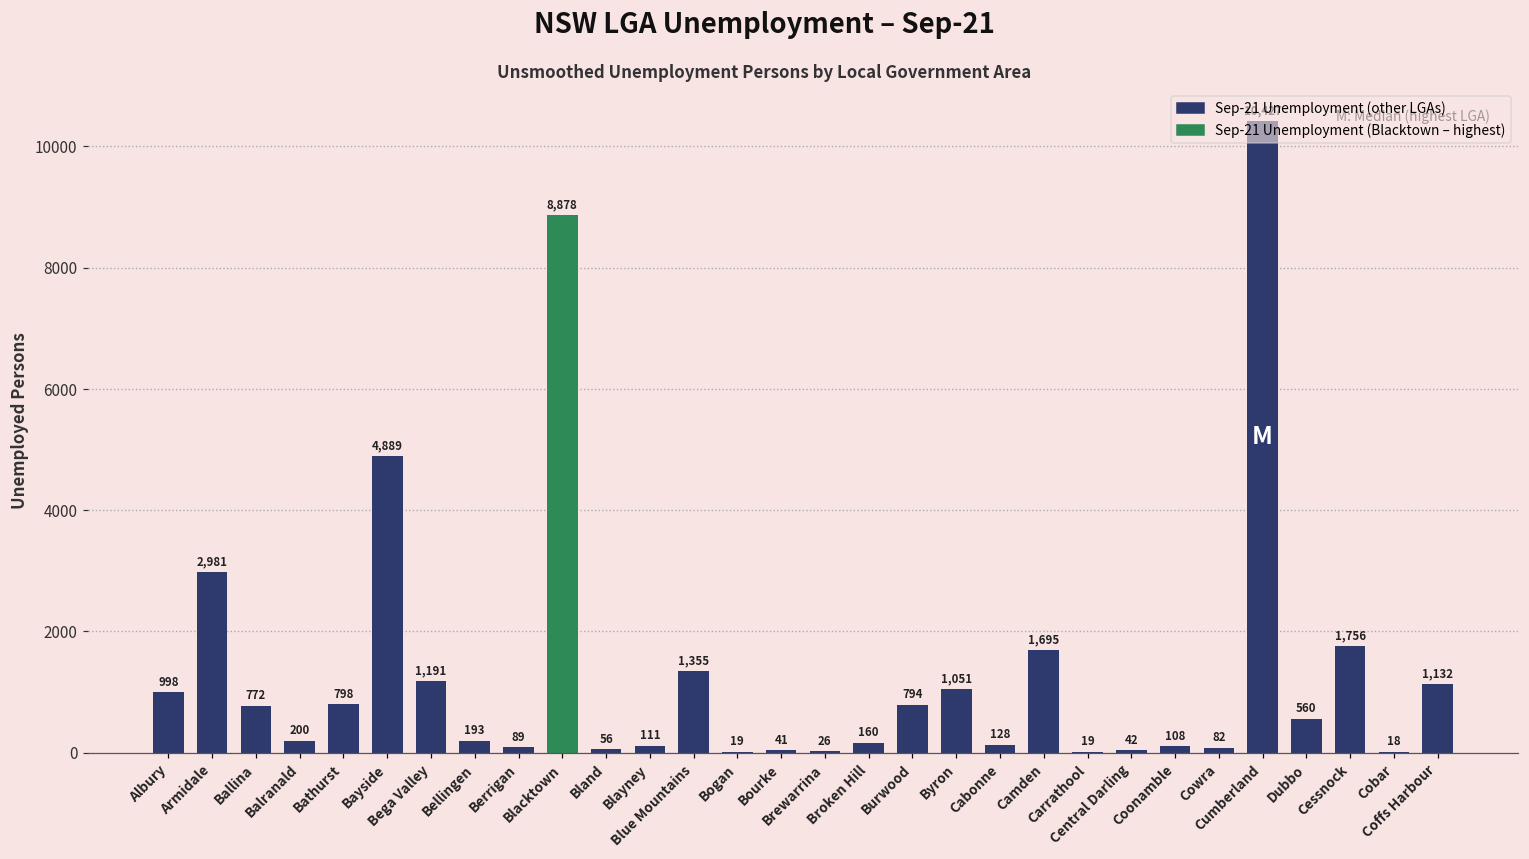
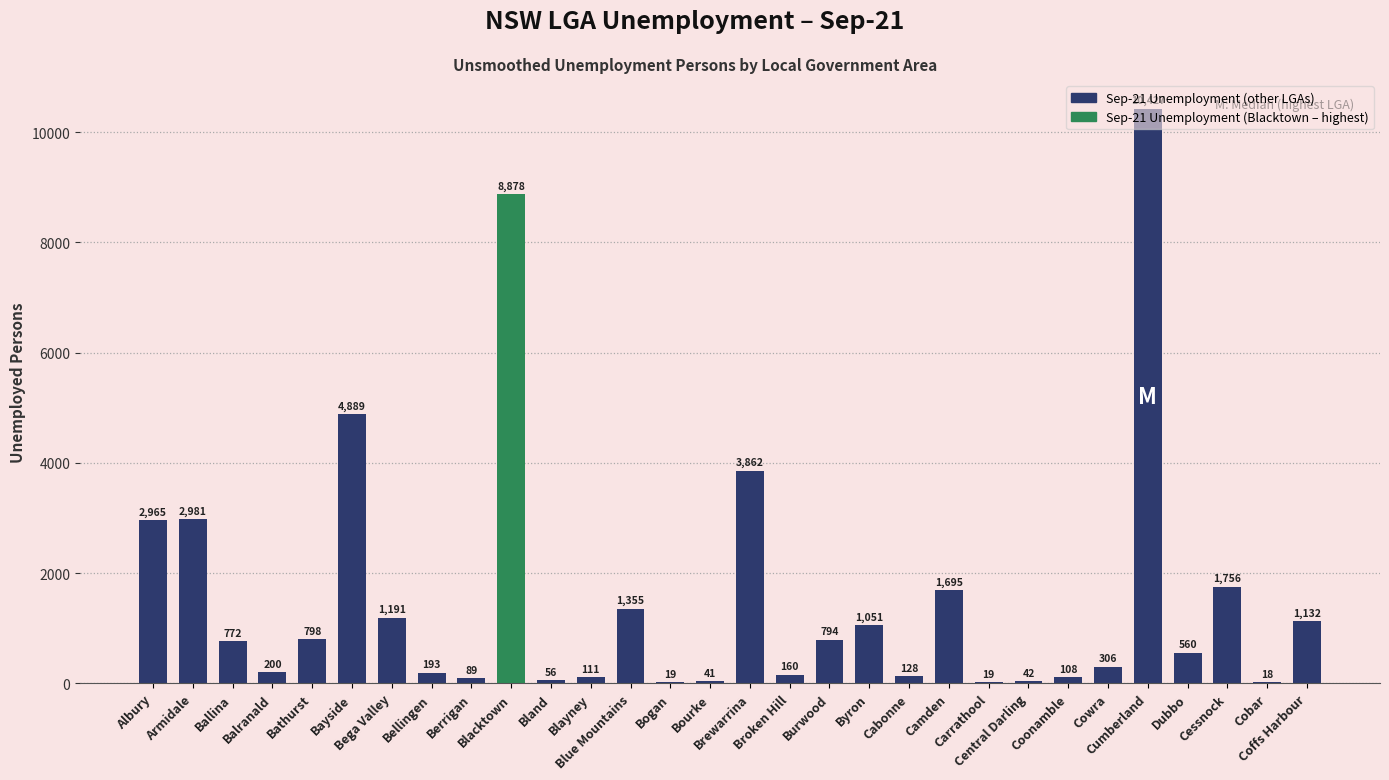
  {
-   "Albury": "998",
+   "Albury": "2,965",
    "Armidale": "2,981",
    "Ballina": "772",
    "Balranald": "200",
    "Bathurst": "798",
    "Bayside": "4,889",
    "Bega Valley": "1,191",
    "Bellingen": "193",
    "Berrigan": "89",
    "Blacktown": "8,878",
    "Bland": "56",
    "Blayney": "111",
    "Blue Mountains": "1,355",
    "Bogan": "19",
    "Bourke": "41",
-   "Brewarrina": "26",
+   "Brewarrina": "3,862",
    "Broken Hill": "160",
    "Burwood": "794",
    "Byron": "1,051",
    "Cabonne": "128",
    "Camden": "1,695",
    "Carrathool": "19",
    "Central Darling": "42",
    "Coonamble": "108",
-   "Cowra": "82",
+   "Cowra": "306",
    "Dubbo": "560",
    "Cessnock": "1,756",
    "Cobar": "18",
    "Coffs Harbour": "1,132"
  }
